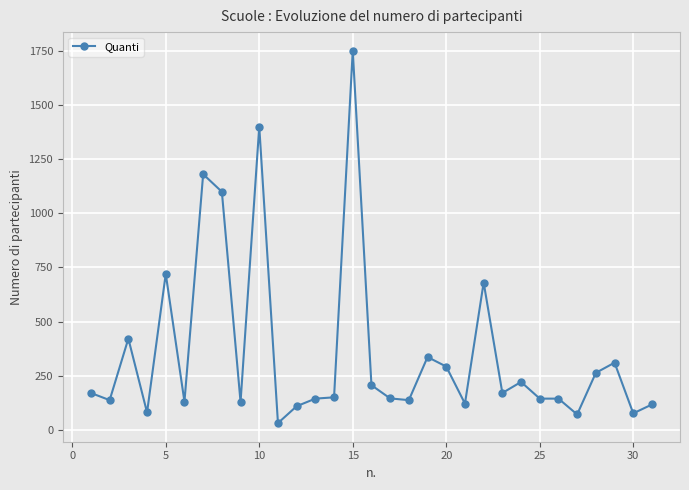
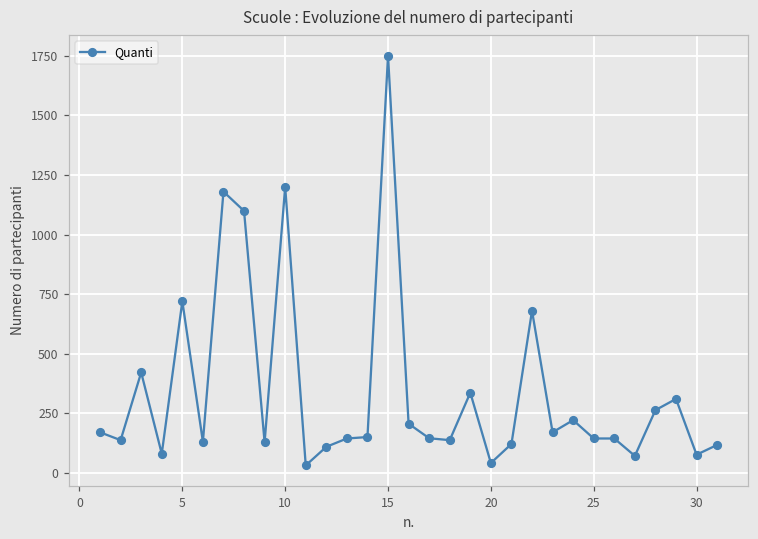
  {
    "5": 720,
-   "10": 1400,
+   "10": 1200,
    "15": 1750,
-   "20": 290,
+   "20": 40,
    "25": 140,
    "30": 80
  }
